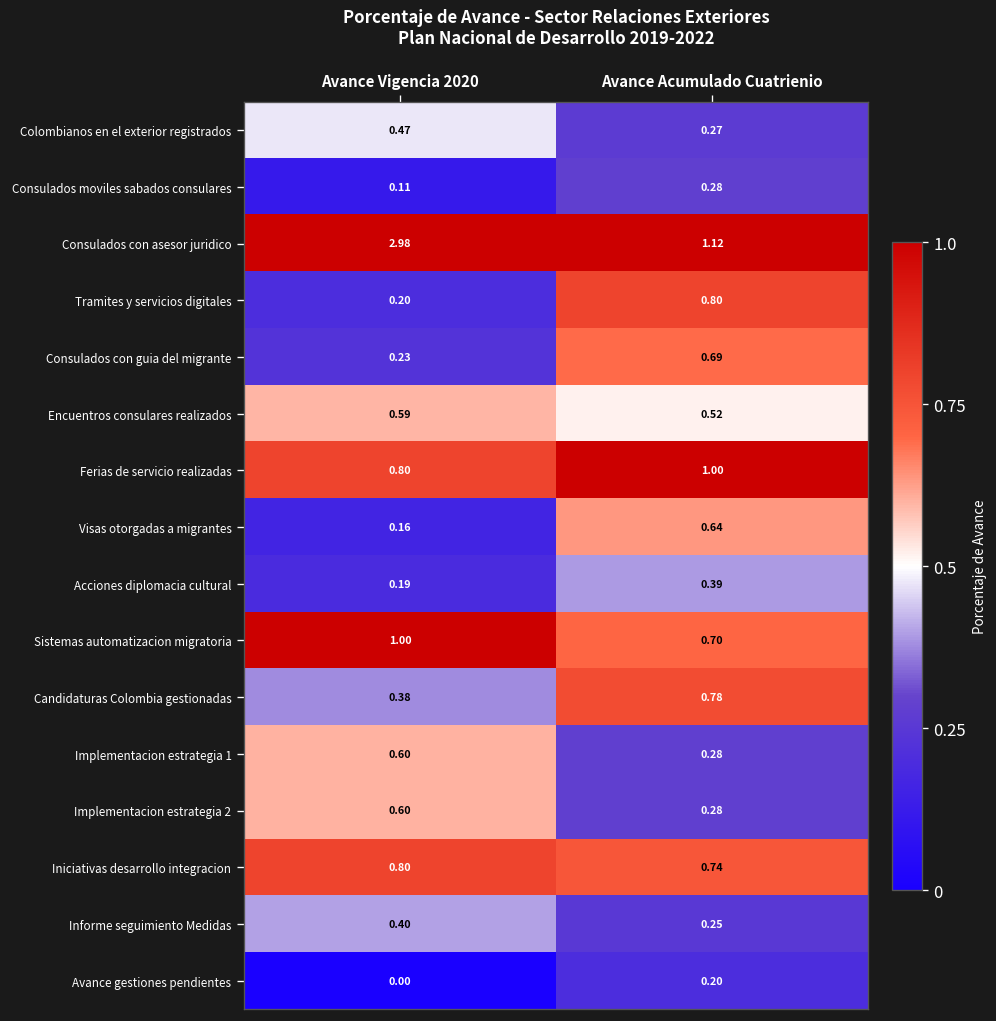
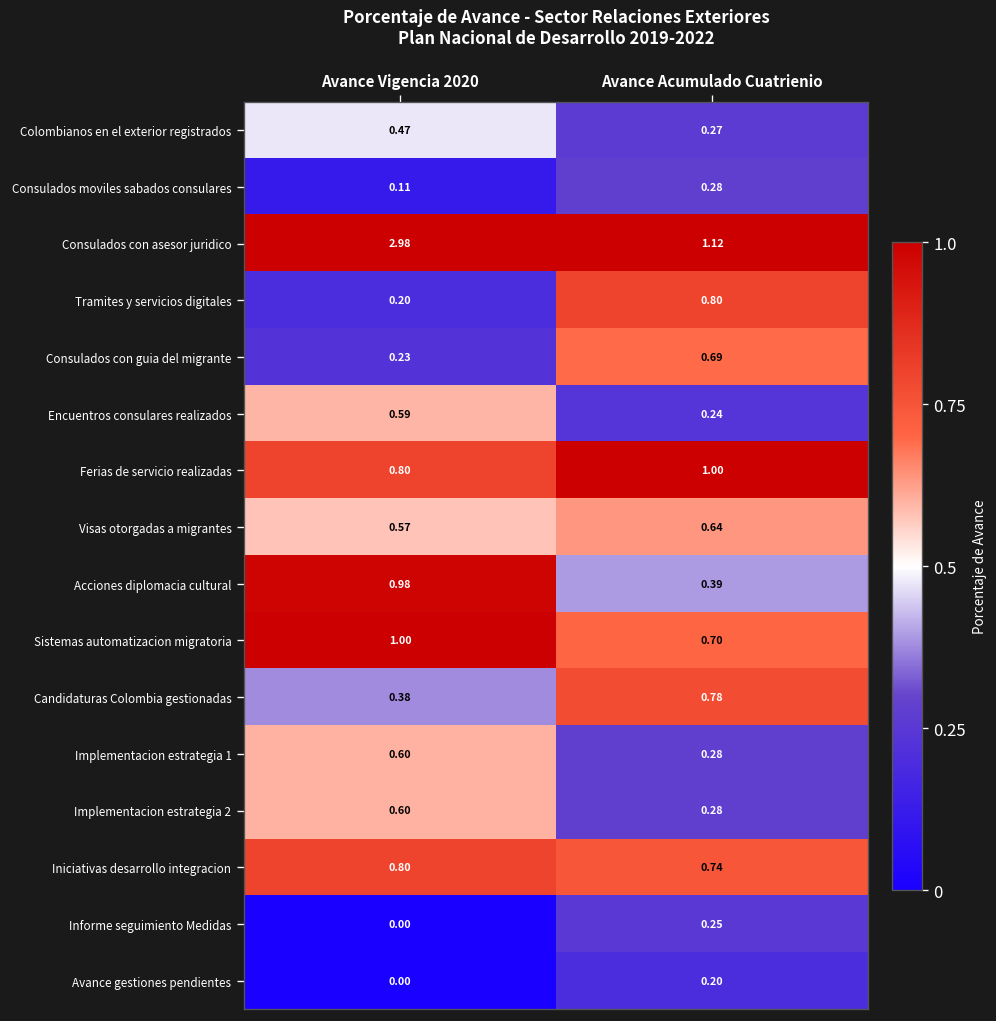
  {
    "Colombianos en el exterior registrados": {
      "Avance Vigencia 2020": 0.47,
      "Avance Acumulado Cuatrienio": 0.27
    },
    "Consulados moviles sabados consulares": {
      "Avance Vigencia 2020": 0.11,
      "Avance Acumulado Cuatrienio": 0.28
    },
    "Consulados con asesor juridico": {
      "Avance Vigencia 2020": 2.98,
      "Avance Acumulado Cuatrienio": 1.12
    },
    "Tramites y servicios digitales": {
      "Avance Vigencia 2020": 0.20,
      "Avance Acumulado Cuatrienio": 0.80
    },
    "Consulados con guia del migrante": {
      "Avance Vigencia 2020": 0.23,
      "Avance Acumulado Cuatrienio": 0.69
    },
    "Encuentros consulares realizados": {
      "Avance Vigencia 2020": 0.59,
-     "Avance Acumulado Cuatrienio": 0.52
+     "Avance Acumulado Cuatrienio": 0.24
    },
    "Ferias de servicio realizadas": {
      "Avance Vigencia 2020": 0.80,
      "Avance Acumulado Cuatrienio": 1.00
    },
    "Visas otorgadas a migrantes": {
-     "Avance Vigencia 2020": 0.16,
+     "Avance Vigencia 2020": 0.57,
      "Avance Acumulado Cuatrienio": 0.64
    },
    "Acciones diplomacia cultural": {
-     "Avance Vigencia 2020": 0.19,
+     "Avance Vigencia 2020": 0.98,
      "Avance Acumulado Cuatrienio": 0.39
    },
    "Sistemas automatizacion migratoria": {
      "Avance Vigencia 2020": 1.00,
      "Avance Acumulado Cuatrienio": 0.70
    },
    "Candidaturas Colombia gestionadas": {
      "Avance Vigencia 2020": 0.38,
      "Avance Acumulado Cuatrienio": 0.78
    },
    "Implementacion estrategia 1": {
      "Avance Vigencia 2020": 0.60,
      "Avance Acumulado Cuatrienio": 0.28
    },
    "Implementacion estrategia 2": {
      "Avance Vigencia 2020": 0.60,
      "Avance Acumulado Cuatrienio": 0.28
    },
    "Iniciativas desarrollo integracion": {
      "Avance Vigencia 2020": 0.80,
      "Avance Acumulado Cuatrienio": 0.74
    },
    "Informe seguimiento Medidas": {
-     "Avance Vigencia 2020": 0.40,
+     "Avance Vigencia 2020": 0.00,
      "Avance Acumulado Cuatrienio": 0.25
    },
    "Avance gestiones pendientes": {
      "Avance Vigencia 2020": 0.00,
      "Avance Acumulado Cuatrienio": 0.20
    }
  }
